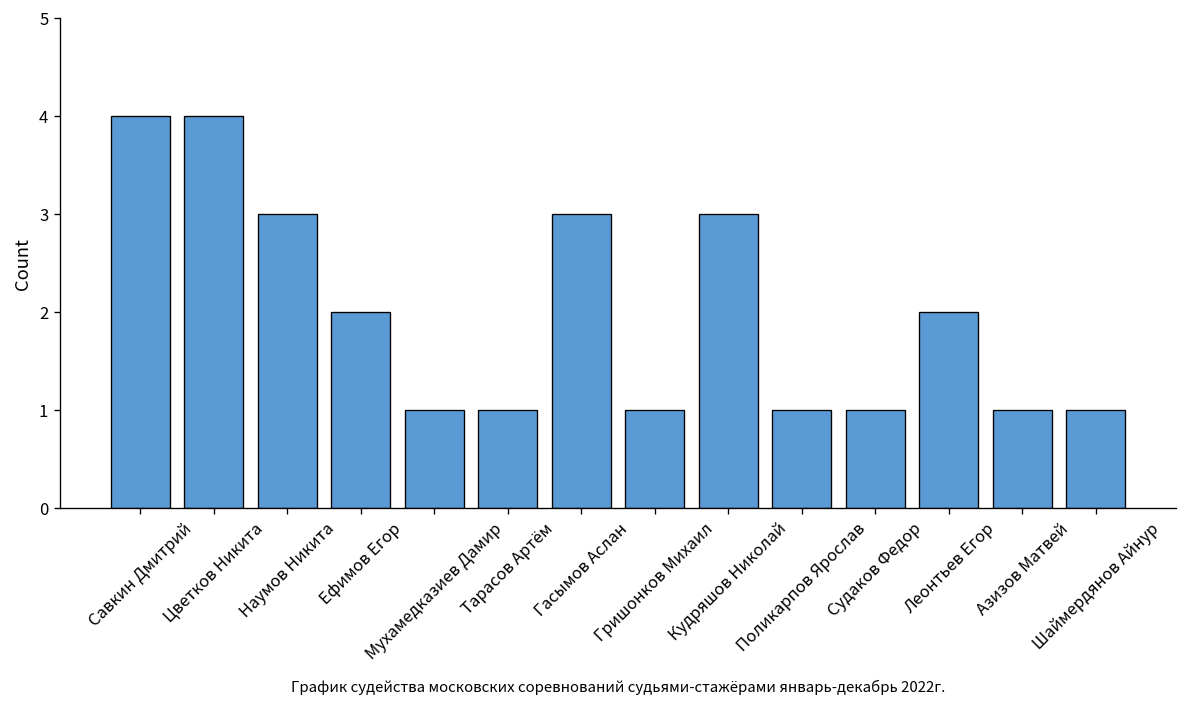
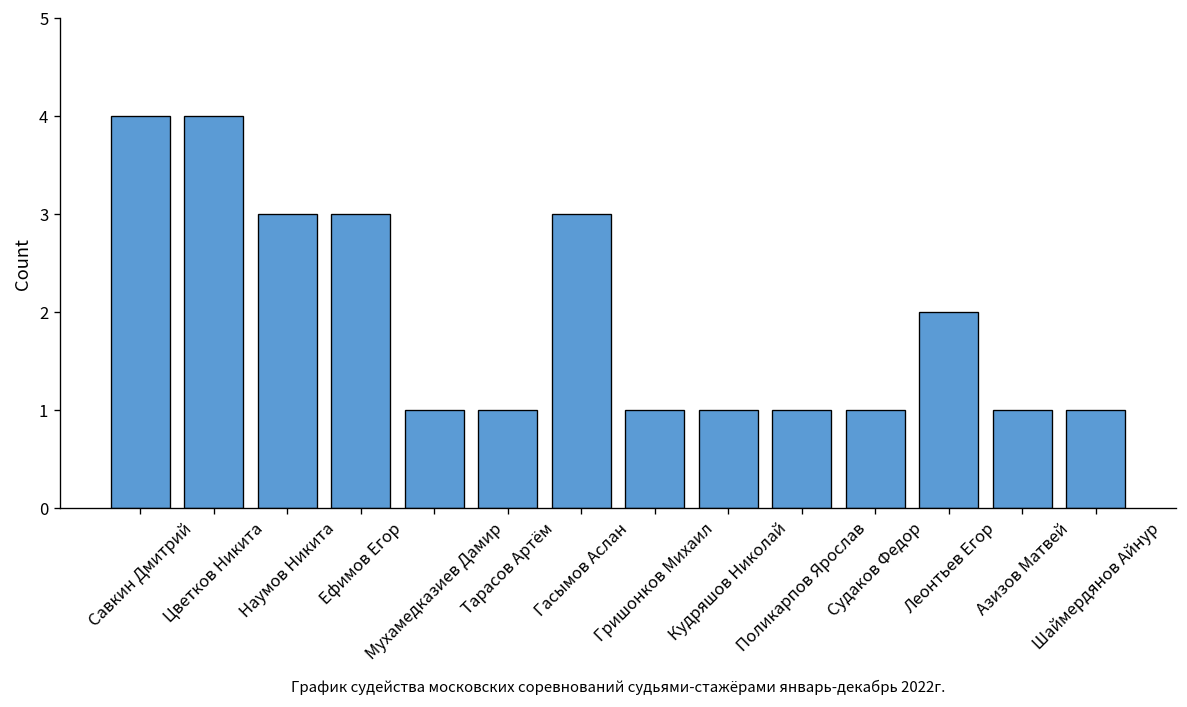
  {
    "Савкин Дмитрий": 4,
    "Цветков Никита": 4,
    "Наумов Никита": 3,
-   "Ефимов Егор": 2,
+   "Ефимов Егор": 3,
    "Мухамедказиев Дамир": 1,
    "Тарасов Артём": 1,
    "Гасымов Аслан": 3,
    "Гришонков Михаил": 1,
-   "Кудряшов Николай": 3,
+   "Кудряшов Николай": 1,
    "Поликарпов Ярослав": 1,
    "Судаков Федор": 1,
    "Леонтьев Егор": 2,
    "Азизов Матвей": 1,
    "Шаймердянов Айнур": 1
  }
